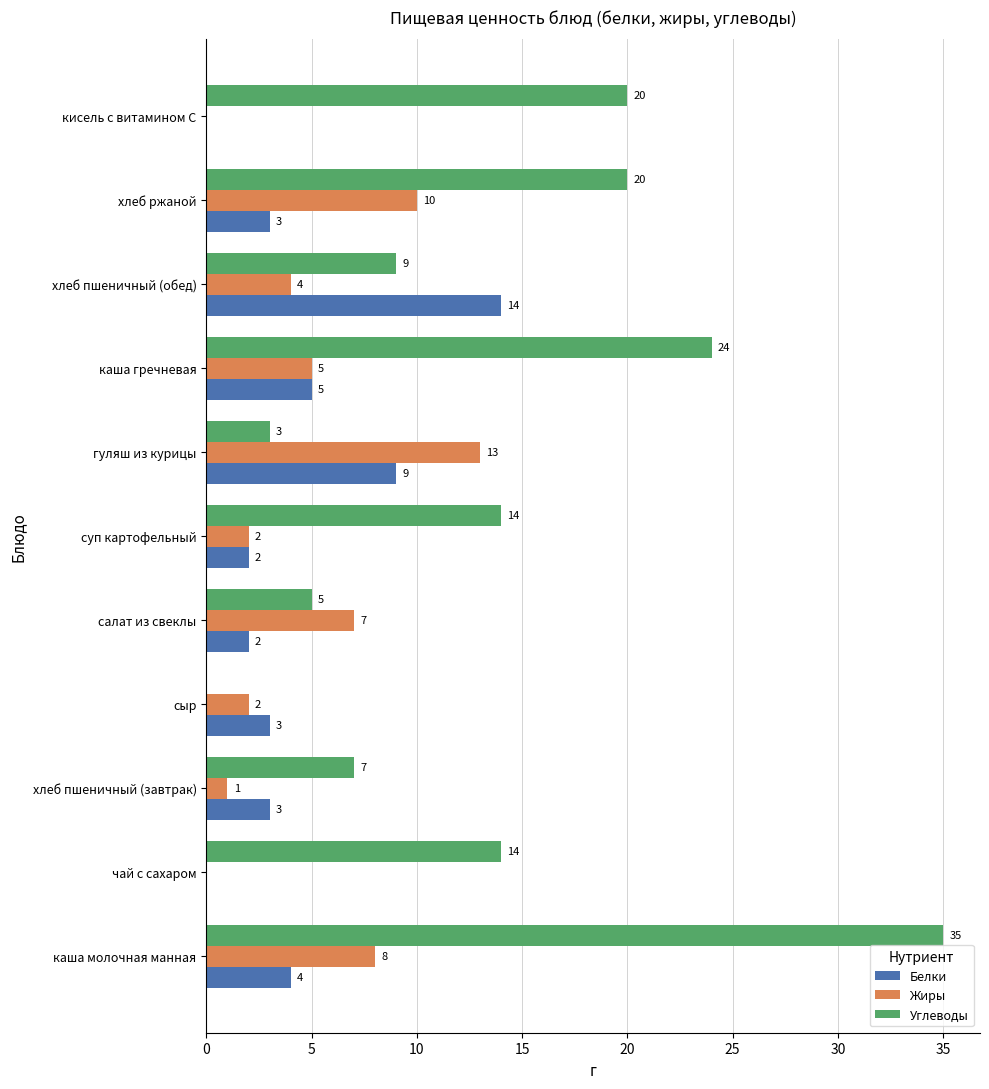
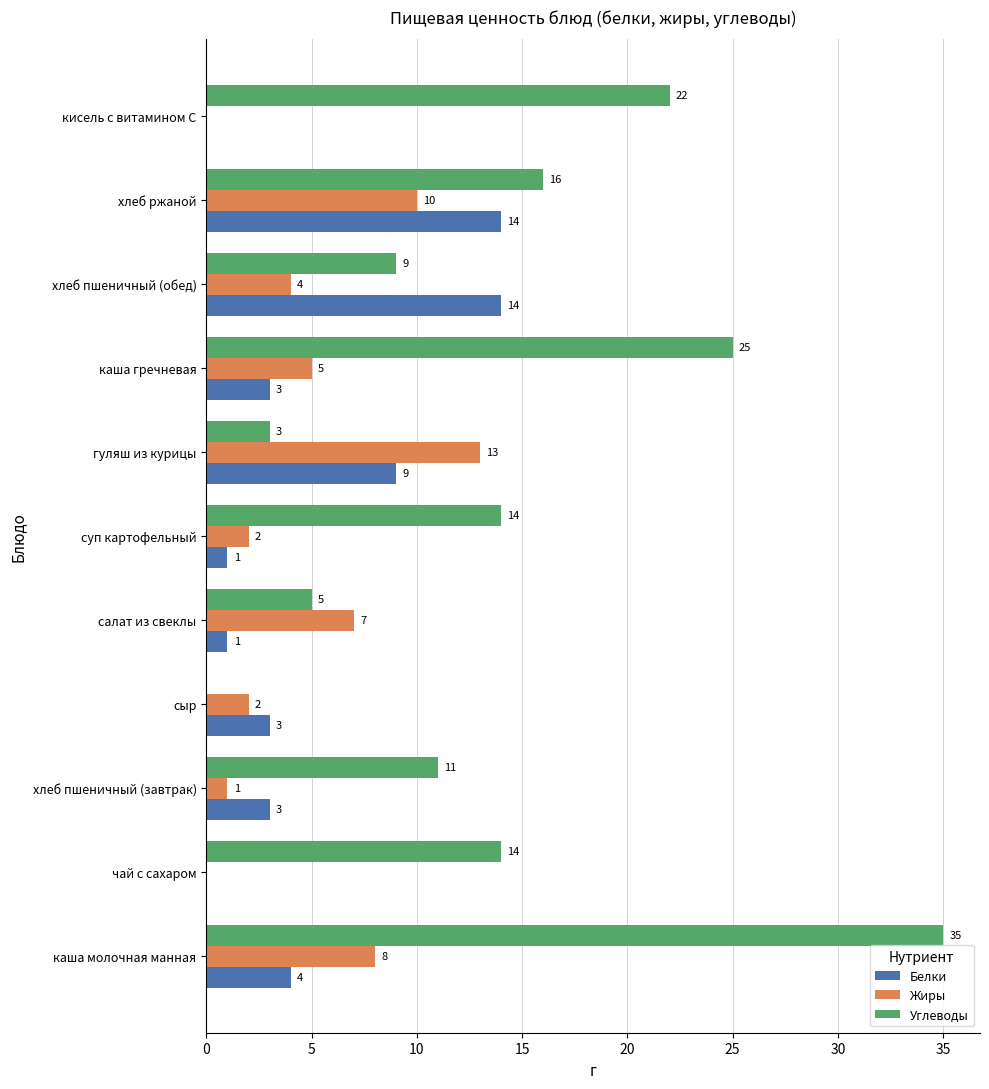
  {
    "Белки": {
-     "хлеб ржаной": 3,
+     "хлеб ржаной": 14,
      "хлеб пшеничный (обед)": 14,
-     "каша гречневая": 5,
+     "каша гречневая": 3,
      "гуляш из курицы": 9,
-     "суп картофельный": 2,
-     "салат из свеклы": 2,
+     "суп картофельный": 1,
+     "салат из свеклы": 1,
      "сыр": 3,
      "хлеб пшеничный (завтрак)": 3,
      "каша молочная манная": 4
    },
    "Жиры": {
      "хлеб ржаной": 10,
      "хлеб пшеничный (обед)": 4,
      "каша гречневая": 5,
      "гуляш из курицы": 13,
      "суп картофельный": 2,
      "салат из свеклы": 7,
      "сыр": 2,
      "хлеб пшеничный (завтрак)": 1,
      "каша молочная манная": 8
    },
    "Углеводы": {
-     "кисель с витамином С": 20,
-     "хлеб ржаной": 20,
+     "кисель с витамином С": 22,
+     "хлеб ржаной": 16,
      "хлеб пшеничный (обед)": 9,
-     "каша гречневая": 24,
+     "каша гречневая": 25,
      "гуляш из курицы": 3,
      "суп картофельный": 14,
      "салат из свеклы": 5,
-     "хлеб пшеничный (завтрак)": 7,
+     "хлеб пшеничный (завтрак)": 11,
      "чай с сахаром": 14,
      "каша молочная манная": 35
    }
  }
